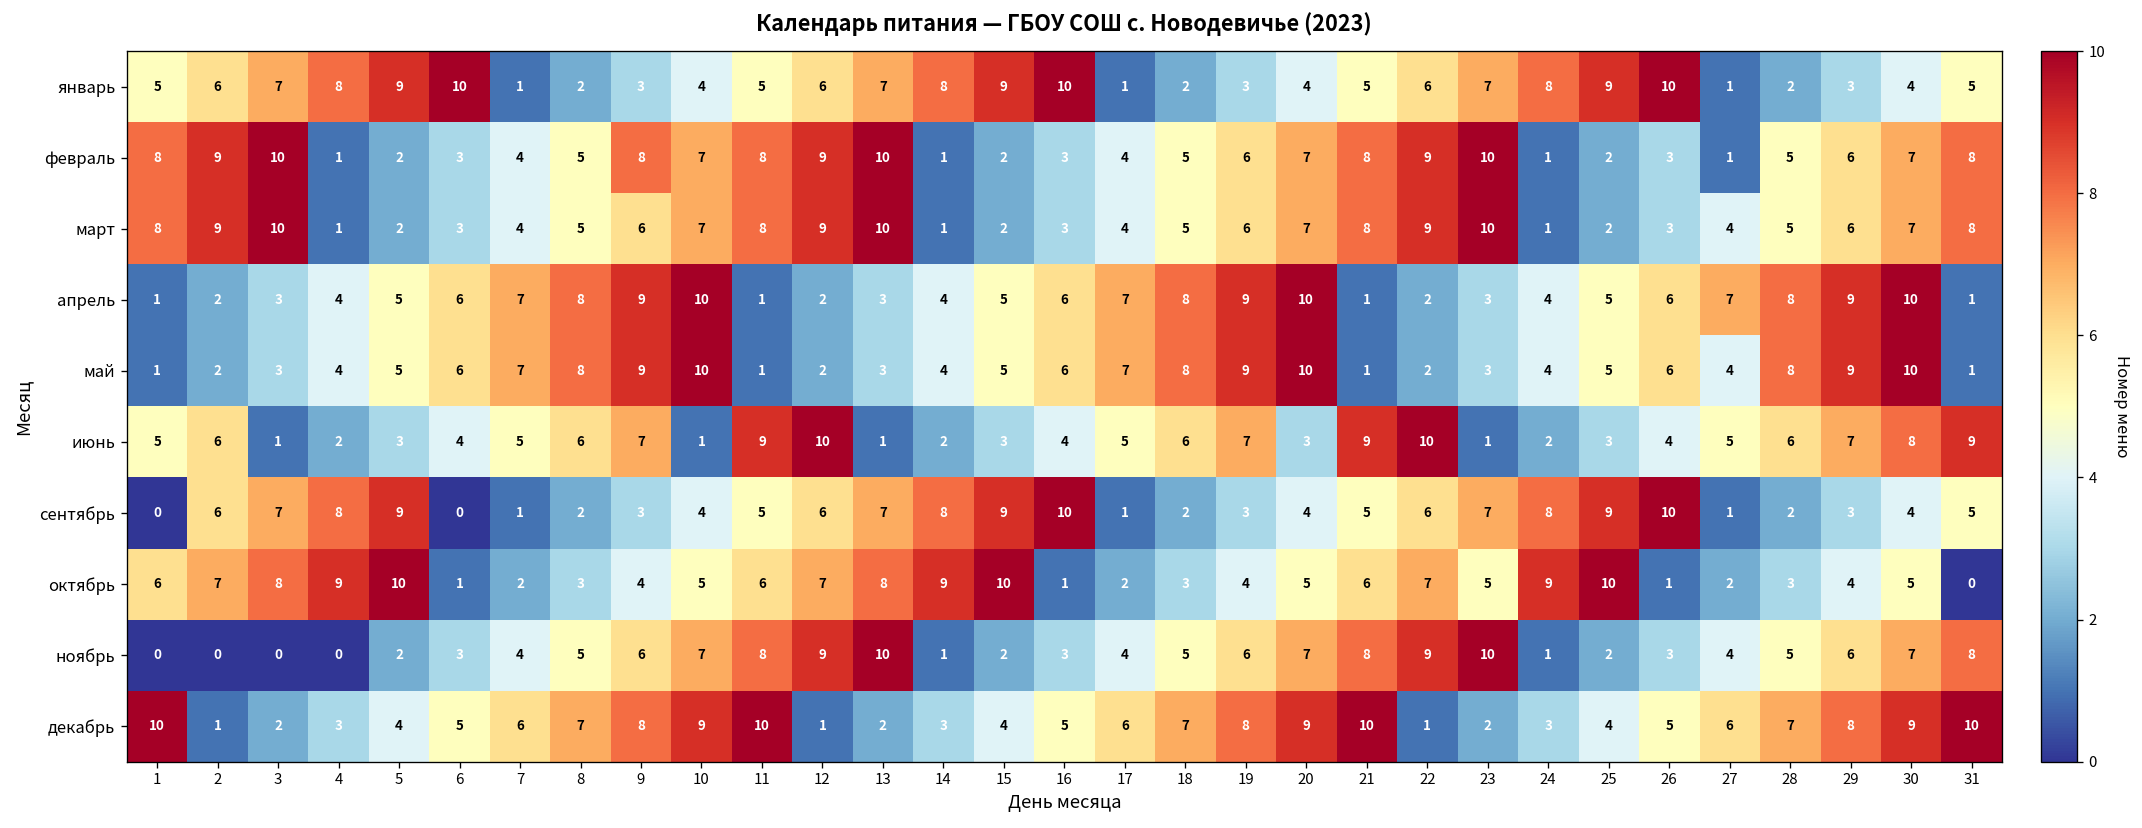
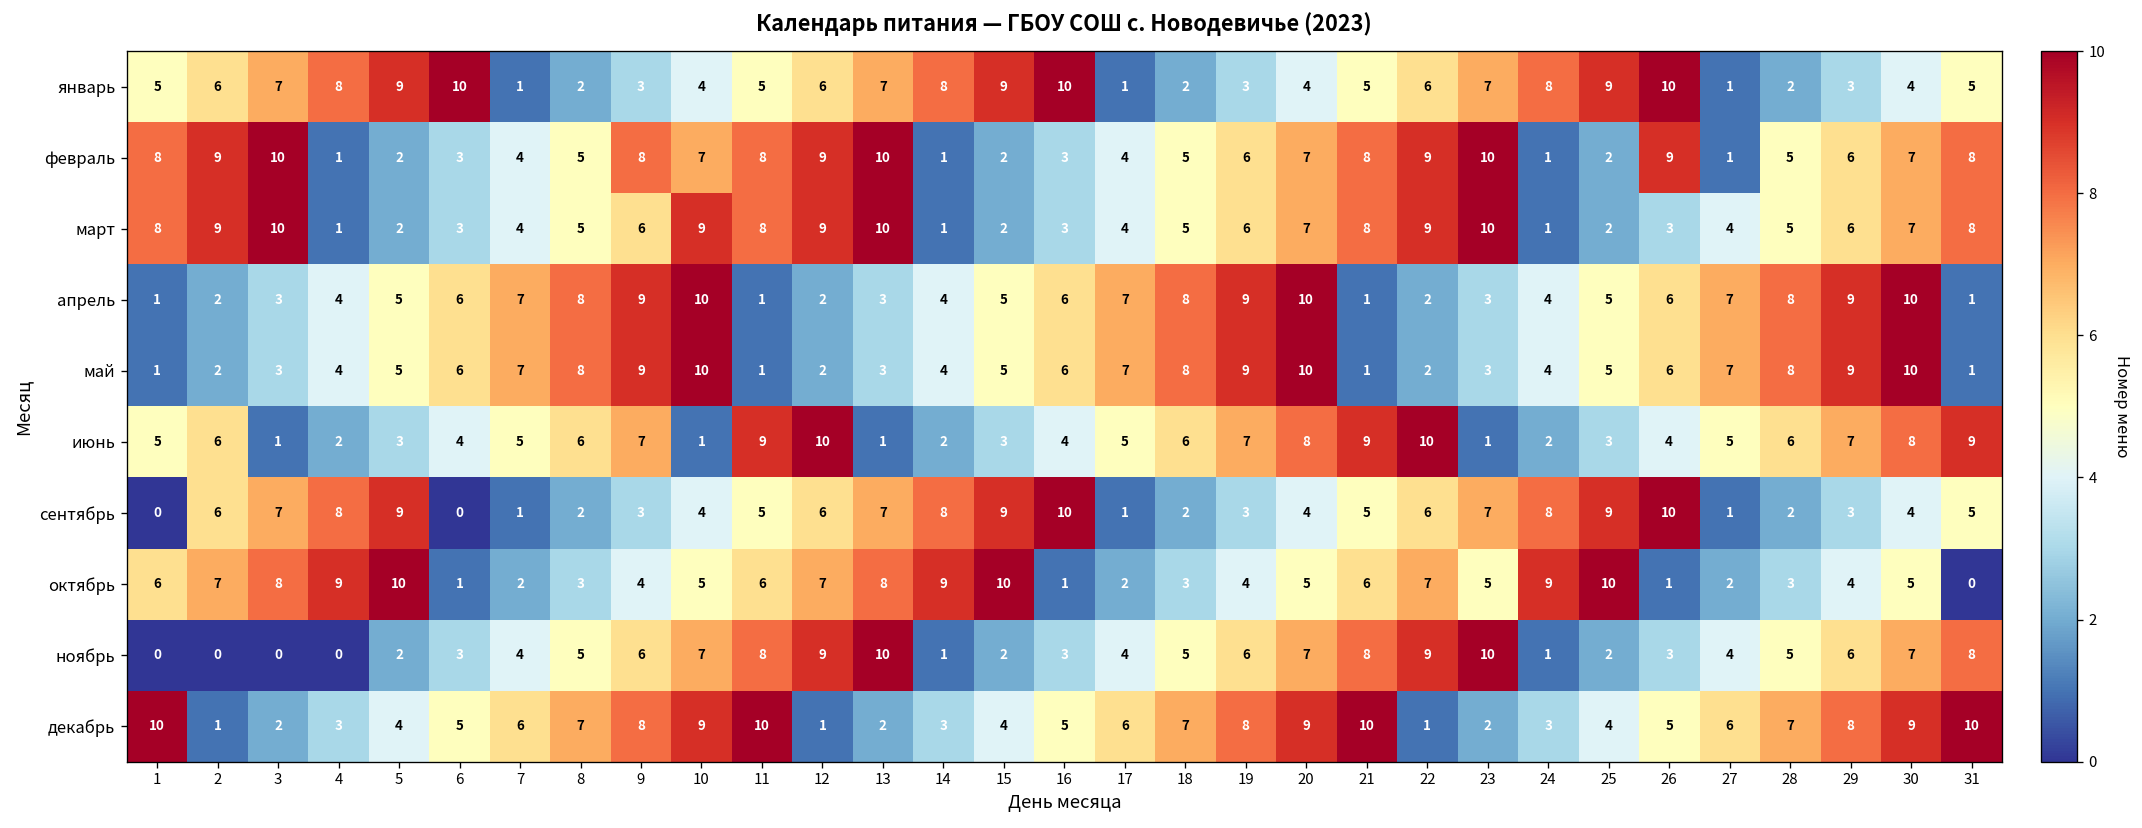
  {
    "февраль": {
      "1": 8,
      "2": 9,
      "3": 10,
      "4": 1,
      "5": 2,
      "6": 3,
      "7": 4,
      "8": 5,
      "9": 8,
      "10": 7,
      "11": 8,
      "12": 9,
      "13": 10,
      "14": 1,
      "15": 2,
      "16": 3,
      "17": 4,
      "18": 5,
      "19": 6,
      "20": 7,
      "21": 8,
      "22": 9,
      "23": 10,
      "24": 1,
      "25": 2,
-     "26": 3,
+     "26": 9,
      "27": 1,
      "28": 5,
      "29": 6,
      "30": 7,
      "31": 8
    },
    "март": {
      "1": 8,
      "2": 9,
      "3": 10,
      "4": 1,
      "5": 2,
      "6": 3,
      "7": 4,
      "8": 5,
      "9": 6,
-     "10": 7,
+     "10": 9,
      "11": 8,
      "12": 9,
      "13": 10,
      "14": 1,
      "15": 2,
      "16": 3,
      "17": 4,
      "18": 5,
      "19": 6,
      "20": 7,
      "21": 8,
      "22": 9,
      "23": 10,
      "24": 1,
      "25": 2,
      "26": 3,
      "27": 4,
      "28": 5,
      "29": 6,
      "30": 7,
      "31": 8
    },
    "май": {
      "1": 1,
      "2": 2,
      "3": 3,
      "4": 4,
      "5": 5,
      "6": 6,
      "7": 7,
      "8": 8,
      "9": 9,
      "10": 10,
      "11": 1,
      "12": 2,
      "13": 3,
      "14": 4,
      "15": 5,
      "16": 6,
      "17": 7,
      "18": 8,
      "19": 9,
      "20": 10,
      "21": 1,
      "22": 2,
      "23": 3,
      "24": 4,
      "25": 5,
      "26": 6,
-     "27": 4,
+     "27": 7,
      "28": 8,
      "29": 9,
      "30": 10,
      "31": 1
    },
    "июнь": {
      "1": 5,
      "2": 6,
      "3": 1,
      "4": 2,
      "5": 3,
      "6": 4,
      "7": 5,
      "8": 6,
      "9": 7,
      "10": 1,
      "11": 9,
      "12": 10,
      "13": 1,
      "14": 2,
      "15": 3,
      "16": 4,
      "17": 5,
      "18": 6,
      "19": 7,
-     "20": 3,
+     "20": 8,
      "21": 9,
      "22": 10,
      "23": 1,
      "24": 2,
      "25": 3,
      "26": 4,
      "27": 5,
      "28": 6,
      "29": 7,
      "30": 8,
      "31": 9
    }
  }
